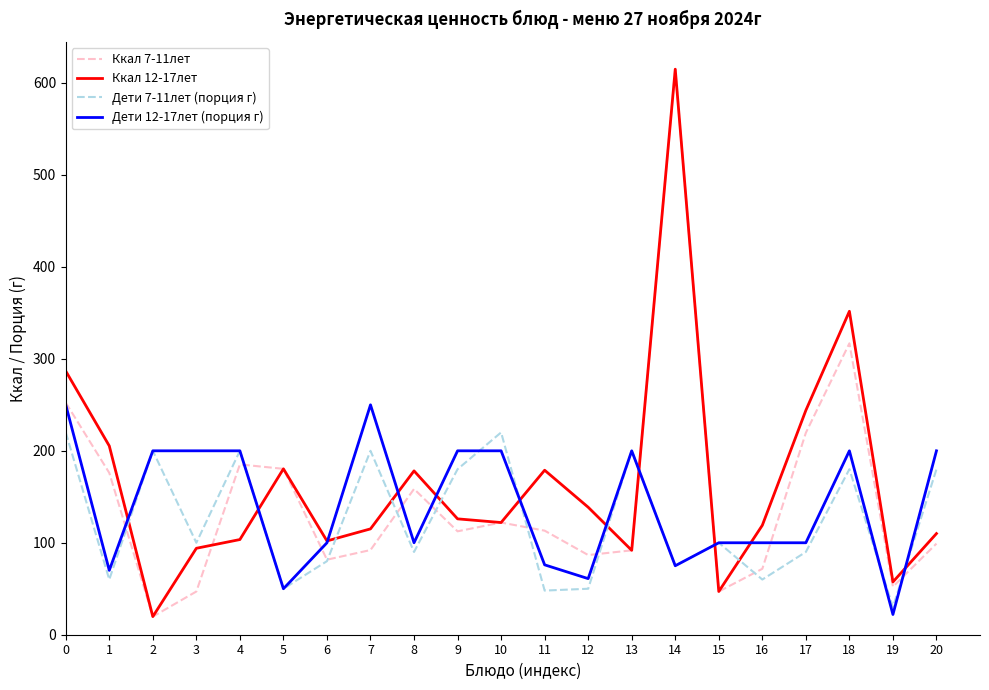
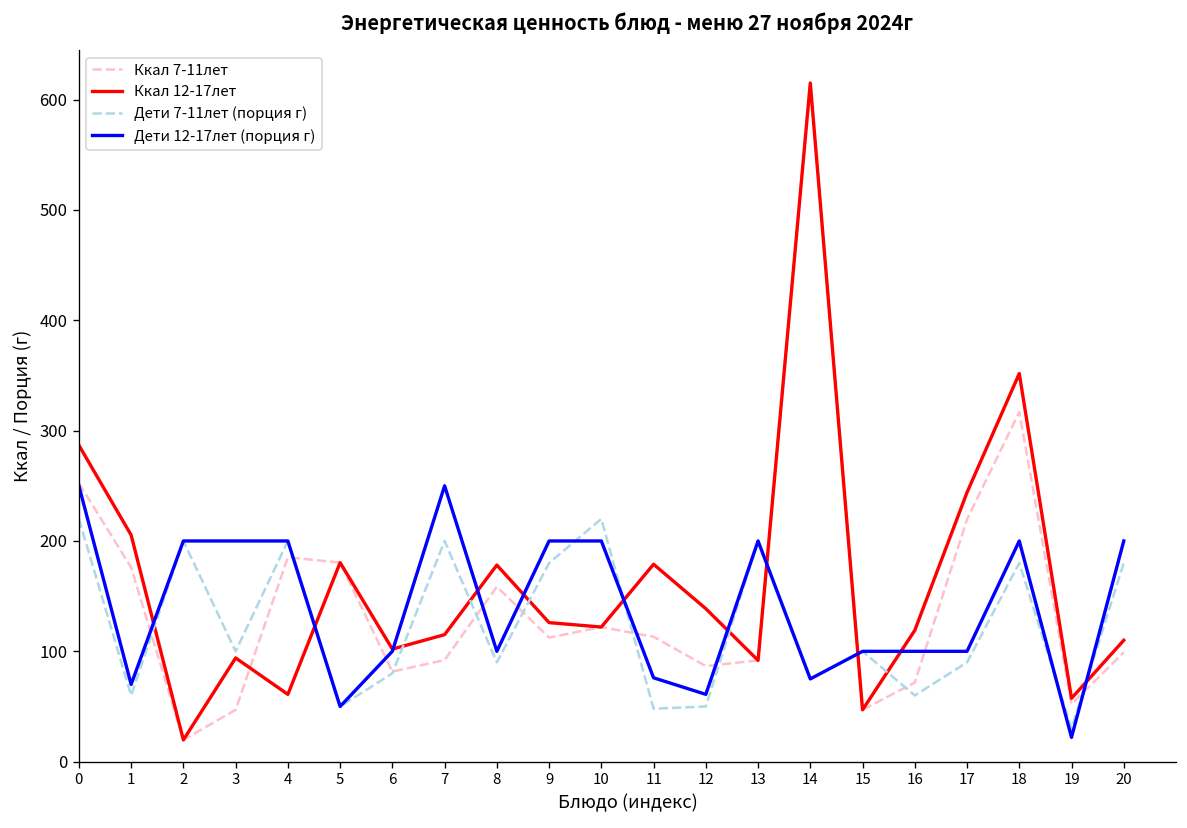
  {
    "Ккал 7-11лет": {
      "1": 180,
      "3": 50,
      "4": 190,
      "7": 90,
      "8": 160,
      "9": 110,
      "11": 110,
      "12": 90,
      "16": 70,
      "17": 220,
      "18": 320,
      "19": 50,
      "20": 100
    },
    "Ккал 12-17лет": {
      "0": 290,
      "1": 210,
      "3": 90,
-     "4": 100,
+     "4": 60,
      "7": 120,
      "8": 180,
      "9": 130,
      "11": 180,
      "12": 140,
      "16": 120,
      "17": 240,
      "18": 350,
      "19": 60,
      "20": 110
    },
    "Дети 7-11лет (порция г)": {
      "0": 220,
      "1": 60,
      "3": 100,
      "7": 200,
      "8": 90,
      "9": 180,
      "10": 220,
      "11": 50,
      "12": 50,
      "16": 60,
      "17": 90,
      "18": 180,
      "19": 30,
      "20": 180
    },
    "Дети 12-17лет (порция г)": {
      "1": 70,
      "3": 200,
      "7": 250,
      "8": 100,
      "9": 200,
      "10": 200,
      "11": 80,
      "12": 60,
      "16": 100,
      "17": 100,
      "18": 200,
      "19": 20,
      "20": 200
    }
  }
